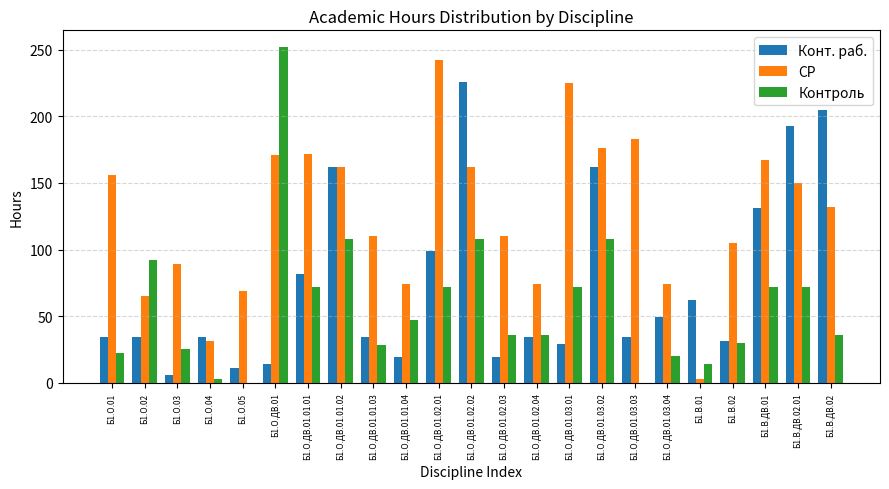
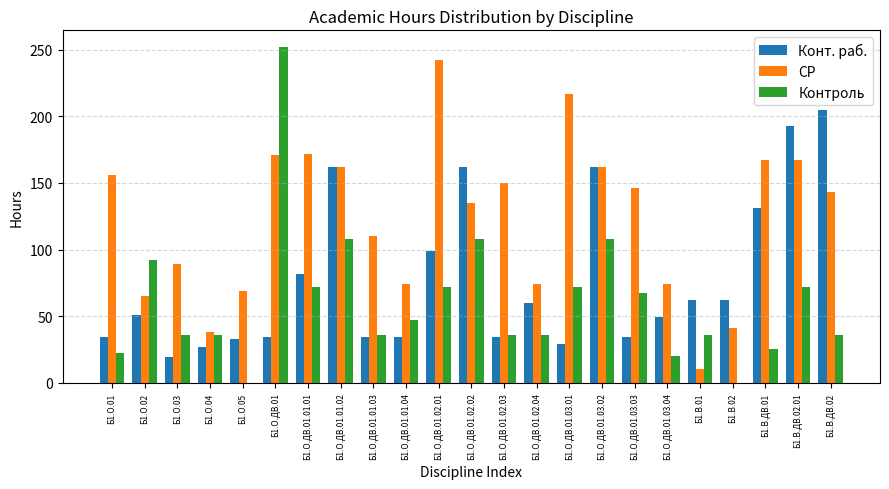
  {
    "Конт. раб.": {
      "Б1.О.01": 34,
-     "Б1.О.02": 34,
-     "Б1.О.03": 6,
-     "Б1.О.04": 34,
-     "Б1.О.05": 11,
-     "Б1.О.ДВ.01": 14,
+     "Б1.О.02": 51,
+     "Б1.О.03": 19,
+     "Б1.О.04": 27,
+     "Б1.О.05": 33,
+     "Б1.О.ДВ.01": 34,
      "Б1.О.ДВ.01.01.01": 82,
      "Б1.О.ДВ.01.01.02": 162,
      "Б1.О.ДВ.01.01.03": 34,
-     "Б1.О.ДВ.01.01.04": 19,
+     "Б1.О.ДВ.01.01.04": 34,
      "Б1.О.ДВ.01.02.01": 99,
-     "Б1.О.ДВ.01.02.02": 226,
-     "Б1.О.ДВ.01.02.03": 19,
-     "Б1.О.ДВ.01.02.04": 34,
+     "Б1.О.ДВ.01.02.02": 162,
+     "Б1.О.ДВ.01.02.03": 34,
+     "Б1.О.ДВ.01.02.04": 60,
      "Б1.О.ДВ.01.03.01": 29,
      "Б1.О.ДВ.01.03.02": 162,
      "Б1.О.ДВ.01.03.03": 34,
      "Б1.О.ДВ.01.03.04": 49,
      "Б1.В.01": 62,
-     "Б1.В.02": 31,
+     "Б1.В.02": 62,
      "Б1.В.ДВ.01": 131,
      "Б1.В.ДВ.02.01": 193,
      "Б1.В.ДВ.02": 205
    },
    "СР": {
      "Б1.О.01": 156,
      "Б1.О.02": 65,
      "Б1.О.03": 89,
-     "Б1.О.04": 31,
+     "Б1.О.04": 38,
      "Б1.О.05": 69,
      "Б1.О.ДВ.01": 171,
      "Б1.О.ДВ.01.01.01": 172,
      "Б1.О.ДВ.01.01.02": 162,
      "Б1.О.ДВ.01.01.03": 110,
      "Б1.О.ДВ.01.01.04": 74,
      "Б1.О.ДВ.01.02.01": 242,
-     "Б1.О.ДВ.01.02.02": 162,
-     "Б1.О.ДВ.01.02.03": 110,
+     "Б1.О.ДВ.01.02.02": 135,
+     "Б1.О.ДВ.01.02.03": 150,
      "Б1.О.ДВ.01.02.04": 74,
-     "Б1.О.ДВ.01.03.01": 225,
-     "Б1.О.ДВ.01.03.02": 176,
-     "Б1.О.ДВ.01.03.03": 183,
+     "Б1.О.ДВ.01.03.01": 217,
+     "Б1.О.ДВ.01.03.02": 162,
+     "Б1.О.ДВ.01.03.03": 146,
      "Б1.О.ДВ.01.03.04": 74,
-     "Б1.В.01": 3,
-     "Б1.В.02": 105,
+     "Б1.В.01": 10,
+     "Б1.В.02": 41,
      "Б1.В.ДВ.01": 167,
-     "Б1.В.ДВ.02.01": 150,
-     "Б1.В.ДВ.02": 132
+     "Б1.В.ДВ.02.01": 167,
+     "Б1.В.ДВ.02": 143
    },
    "Контроль": {
      "Б1.О.01": 22,
      "Б1.О.02": 92,
-     "Б1.О.03": 25,
-     "Б1.О.04": 3,
+     "Б1.О.03": 36,
+     "Б1.О.04": 36,
      "Б1.О.05": 0,
      "Б1.О.ДВ.01": 252,
      "Б1.О.ДВ.01.01.01": 72,
      "Б1.О.ДВ.01.01.02": 108,
-     "Б1.О.ДВ.01.01.03": 28,
+     "Б1.О.ДВ.01.01.03": 36,
      "Б1.О.ДВ.01.01.04": 47,
      "Б1.О.ДВ.01.02.01": 72,
      "Б1.О.ДВ.01.02.02": 108,
      "Б1.О.ДВ.01.02.03": 36,
      "Б1.О.ДВ.01.02.04": 36,
      "Б1.О.ДВ.01.03.01": 72,
      "Б1.О.ДВ.01.03.02": 108,
-     "Б1.О.ДВ.01.03.03": 0,
+     "Б1.О.ДВ.01.03.03": 67,
      "Б1.О.ДВ.01.03.04": 20,
-     "Б1.В.01": 14,
-     "Б1.В.02": 30,
-     "Б1.В.ДВ.01": 72,
+     "Б1.В.01": 36,
+     "Б1.В.02": 0,
+     "Б1.В.ДВ.01": 25,
      "Б1.В.ДВ.02.01": 72,
      "Б1.В.ДВ.02": 36
    }
  }
